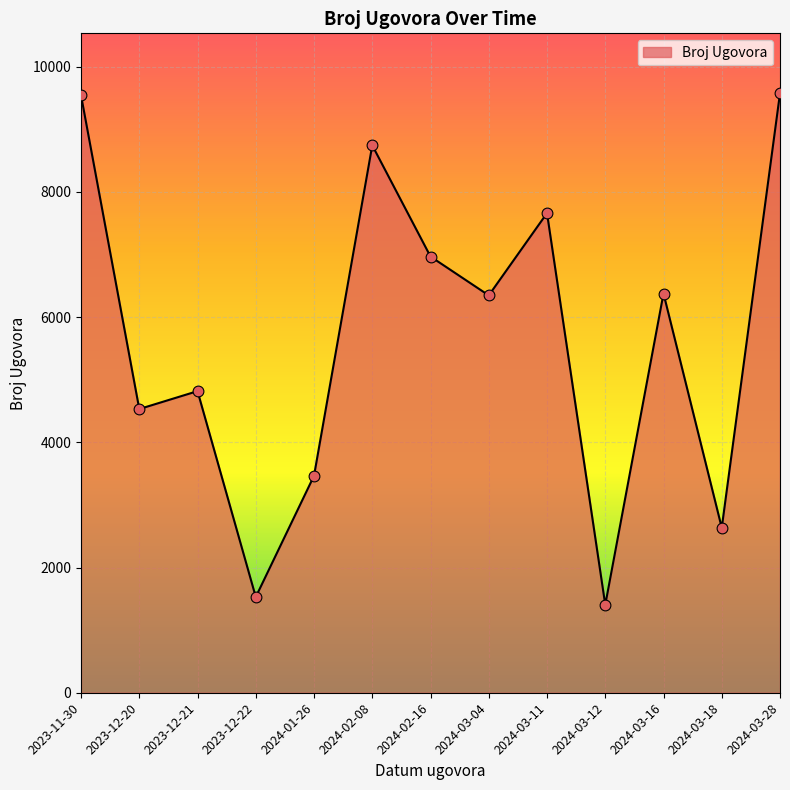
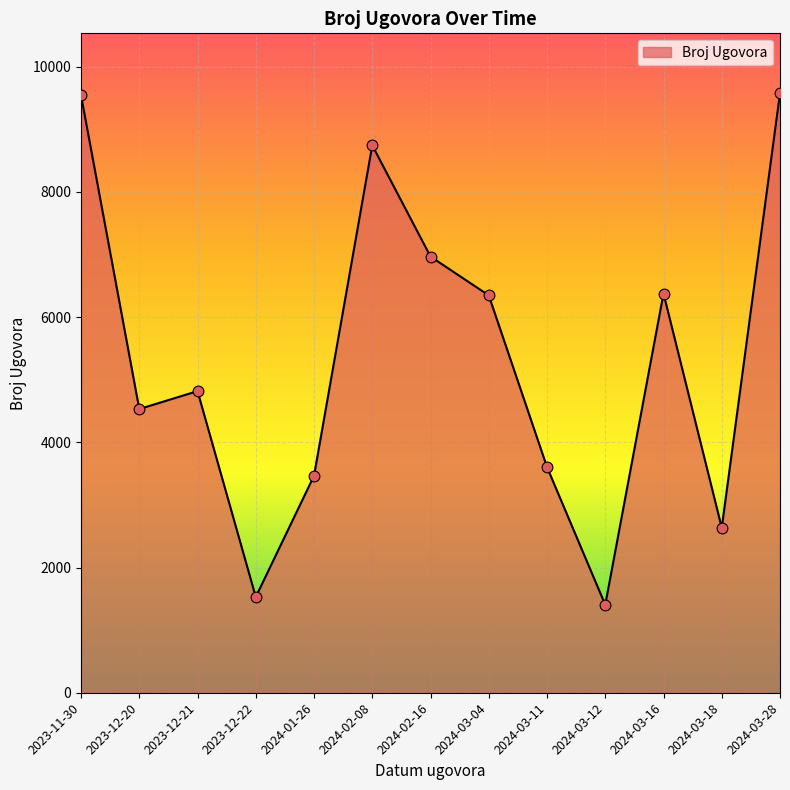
  {
    "2023-11-30": 9500,
    "2023-12-20": 4500,
    "2023-12-21": 4800,
    "2023-12-22": 1500,
    "2024-01-26": 3500,
    "2024-02-08": 8700,
    "2024-02-16": 7000,
    "2024-03-04": 6300,
-   "2024-03-11": 7700,
+   "2024-03-11": 3600,
    "2024-03-12": 1400,
    "2024-03-16": 6400,
    "2024-03-18": 2600,
    "2024-03-28": 9600
  }
